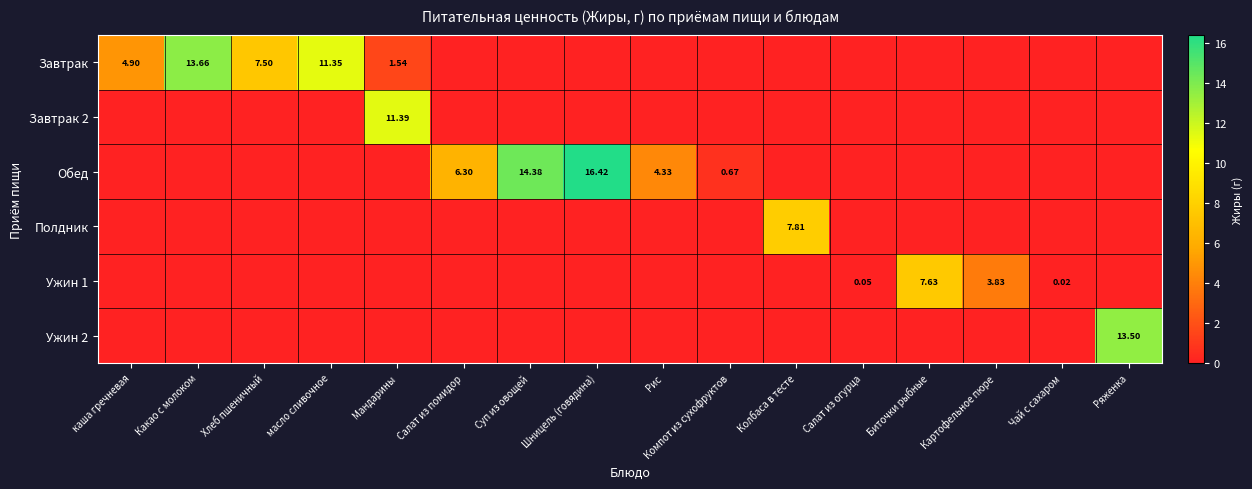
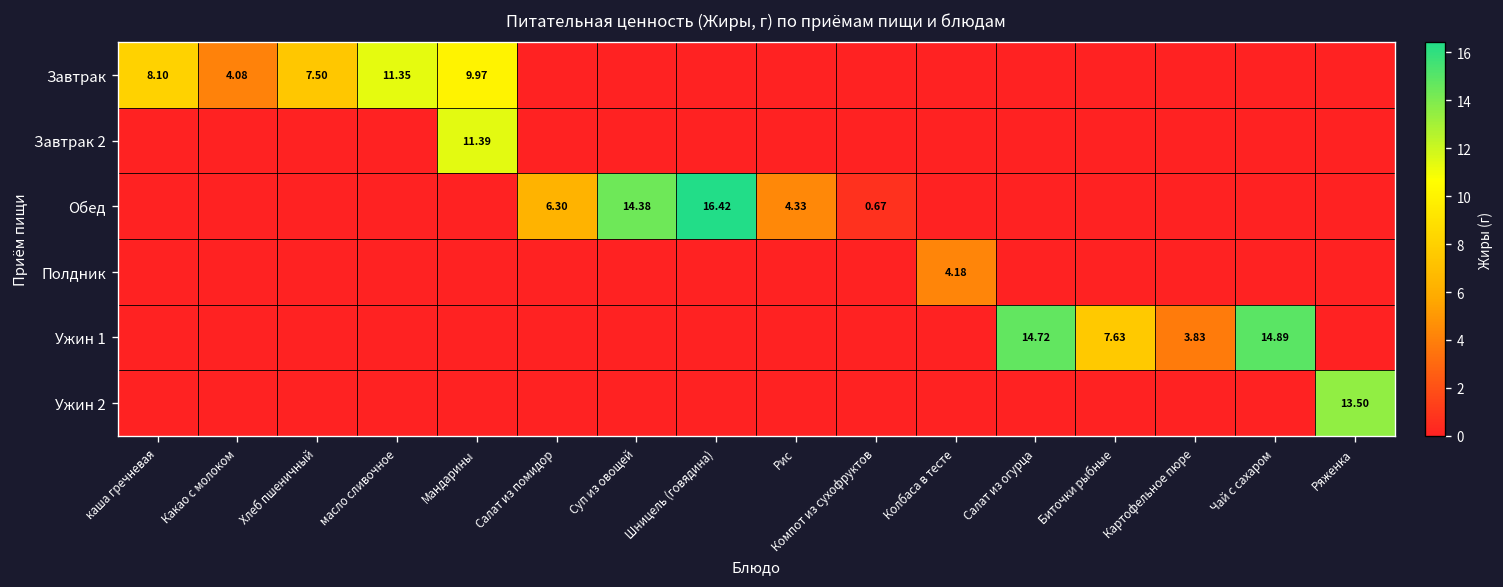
  {
    "Завтрак": {
-     "каша гречневая": 4.90,
-     "Какао с молоком": 13.66,
+     "каша гречневая": 8.10,
+     "Какао с молоком": 4.08,
      "Хлеб пшеничный": 7.50,
      "масло сливочное": 11.35,
-     "Мандарины": 1.54
+     "Мандарины": 9.97
    },
    "Завтрак 2": {
      "Мандарины": 11.39
    },
    "Обед": {
      "Салат из помидор": 6.30,
      "Суп из овощей": 14.38,
      "Шницель (говядина)": 16.42,
      "Рис": 4.33,
      "Компот из сухофруктов": 0.67
    },
    "Полдник": {
-     "Колбаса в тесте": 7.81
+     "Колбаса в тесте": 4.18
    },
    "Ужин 1": {
-     "Салат из огурца": 0.05,
+     "Салат из огурца": 14.72,
      "Биточки рыбные": 7.63,
      "Картофельное пюре": 3.83,
-     "Чай с сахаром": 0.02
+     "Чай с сахаром": 14.89
    },
    "Ужин 2": {
      "Ряженка": 13.50
    }
  }
